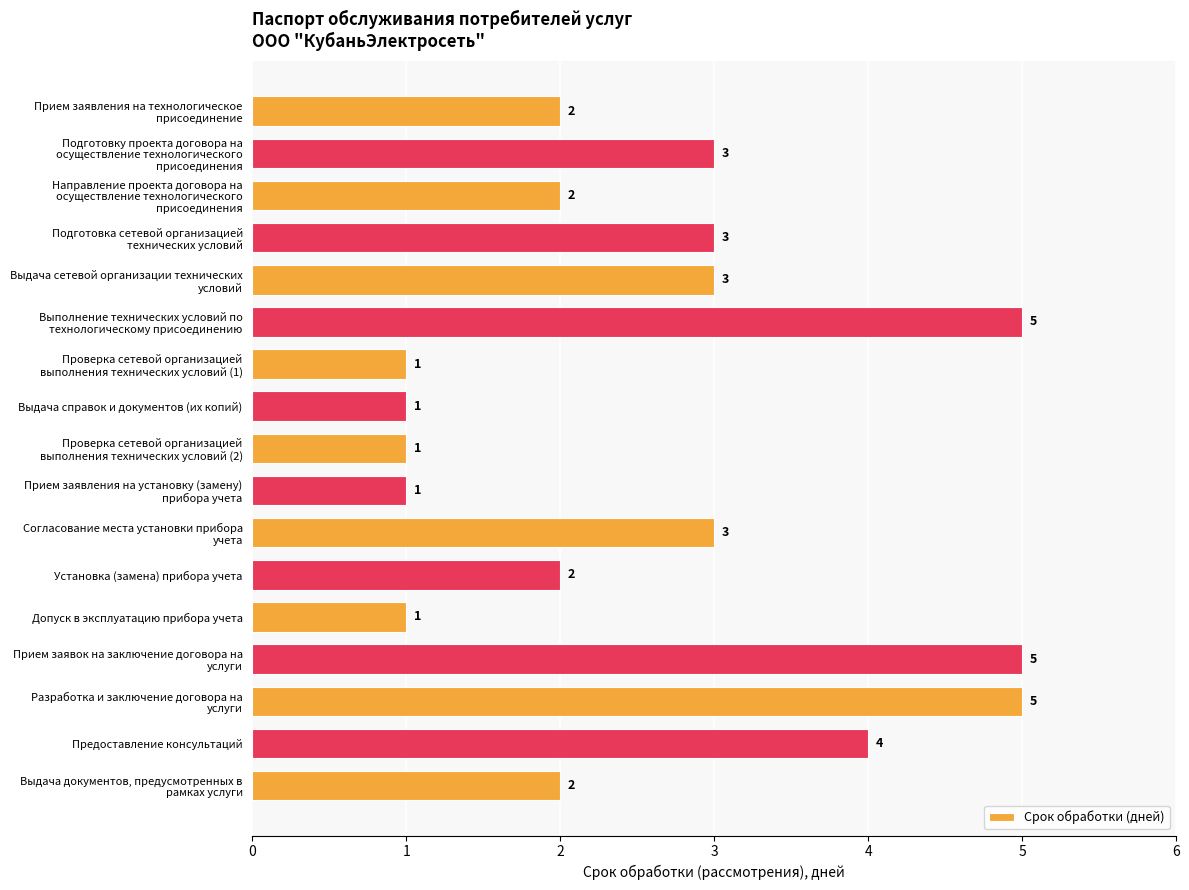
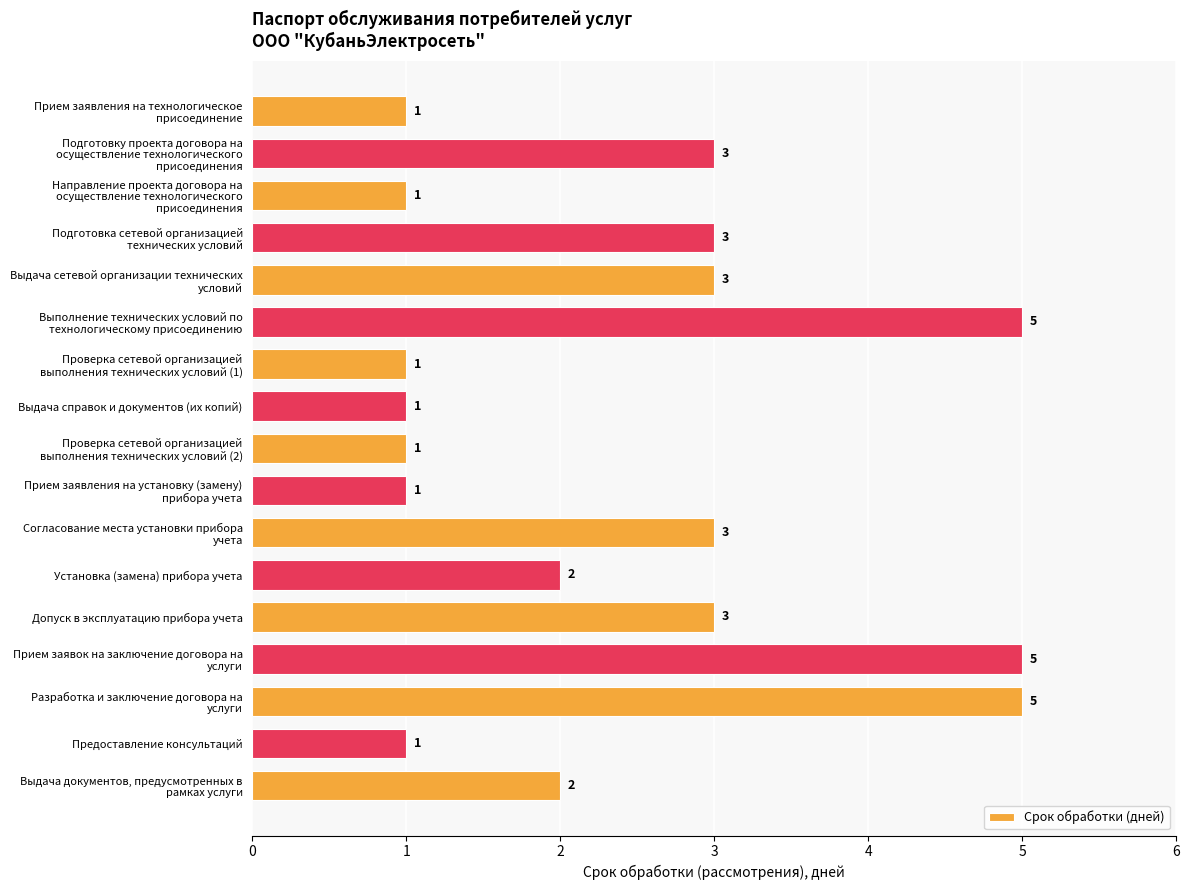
  {
-   "Прием заявления на технологическое присоединение": 2,
+   "Прием заявления на технологическое присоединение": 1,
    "Подготовку проекта договора на осуществление технологического присоединения": 3,
-   "Направление проекта договора на осуществление технологического присоединения": 2,
+   "Направление проекта договора на осуществление технологического присоединения": 1,
    "Подготовка сетевой организацией технических условий": 3,
    "Выдача сетевой организации технических условий": 3,
    "Выполнение технических условий по технологическому присоединению": 5,
    "Проверка сетевой организацией выполнения технических условий (1)": 1,
    "Выдача справок и документов (их копий)": 1,
    "Проверка сетевой организацией выполнения технических условий (2)": 1,
    "Прием заявления на установку (замену) прибора учета": 1,
    "Согласование места установки прибора учета": 3,
    "Установка (замена) прибора учета": 2,
-   "Допуск в эксплуатацию прибора учета": 1,
+   "Допуск в эксплуатацию прибора учета": 3,
    "Прием заявок на заключение договора на услуги": 5,
    "Разработка и заключение договора на услуги": 5,
-   "Предоставление консультаций": 4,
+   "Предоставление консультаций": 1,
    "Выдача документов, предусмотренных в рамках услуги": 2
  }
